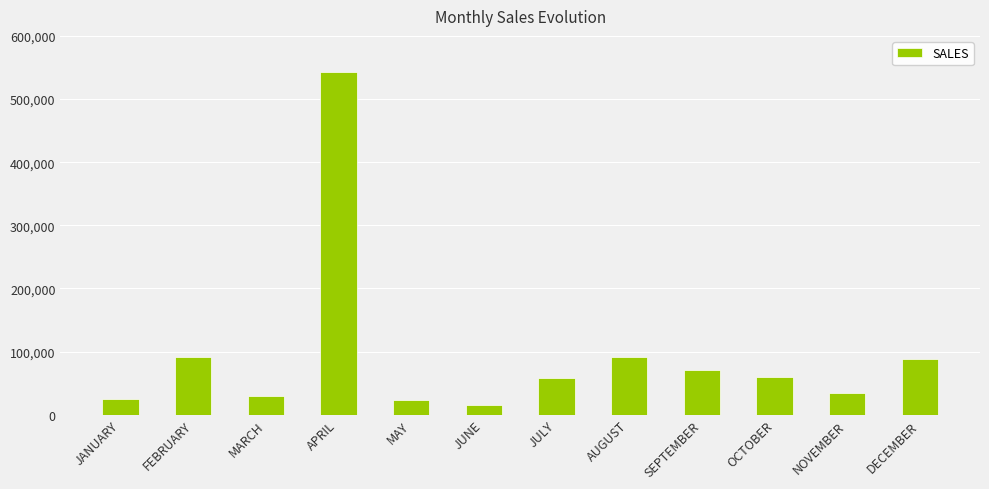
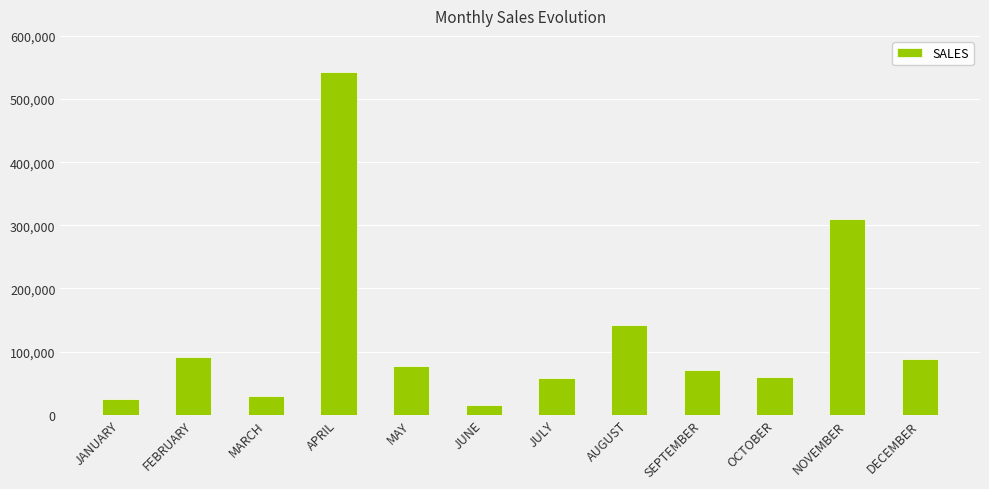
  {
    "JANUARY": "20,000",
    "FEBRUARY": "90,000",
    "MARCH": "30,000",
    "APRIL": "540,000",
-   "MAY": "20,000",
+   "MAY": "80,000",
    "JUNE": "20,000",
    "JULY": "60,000",
-   "AUGUST": "90,000",
+   "AUGUST": "140,000",
    "SEPTEMBER": "70,000",
    "OCTOBER": "60,000",
-   "NOVEMBER": "30,000",
+   "NOVEMBER": "310,000",
    "DECEMBER": "90,000"
  }
